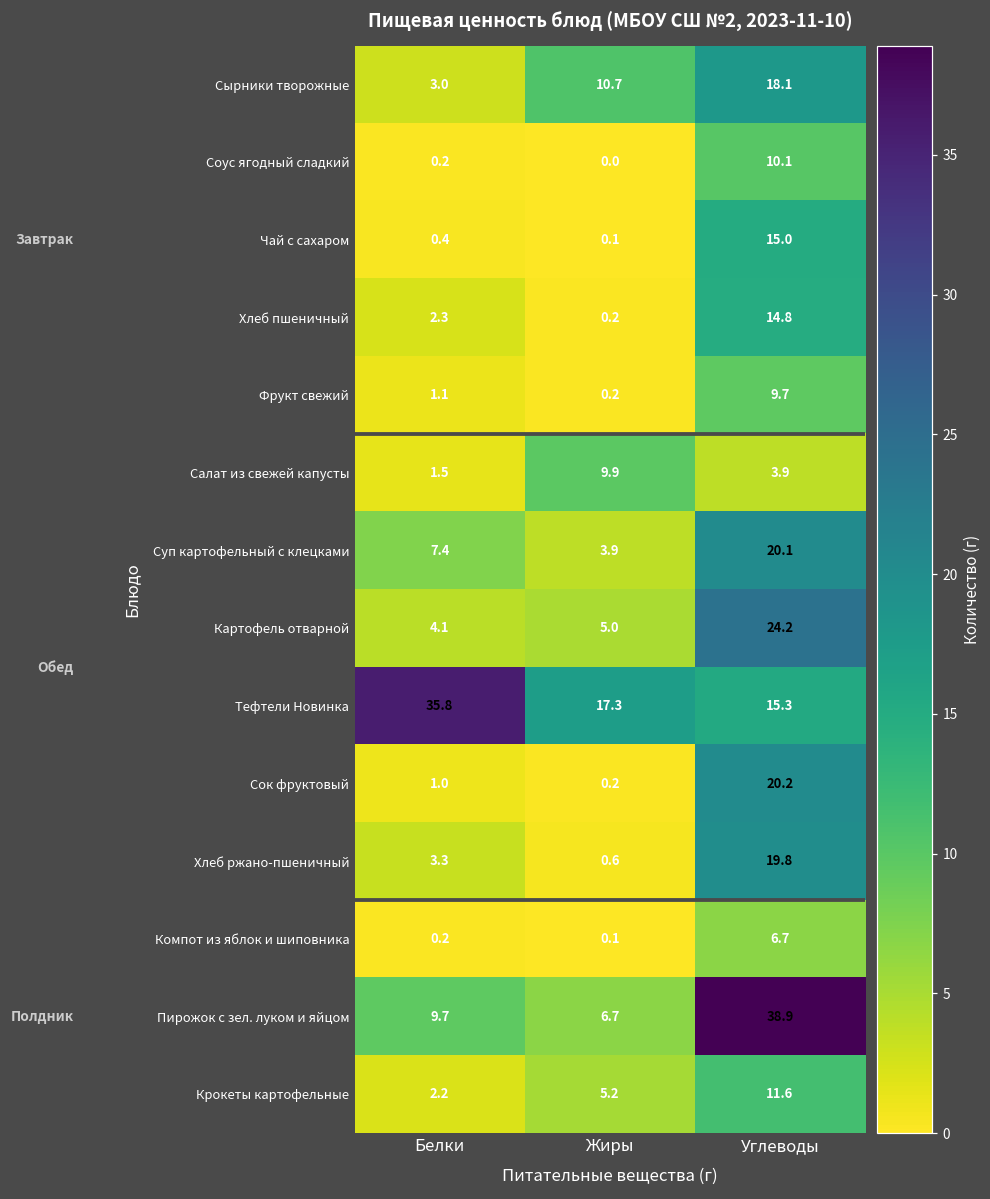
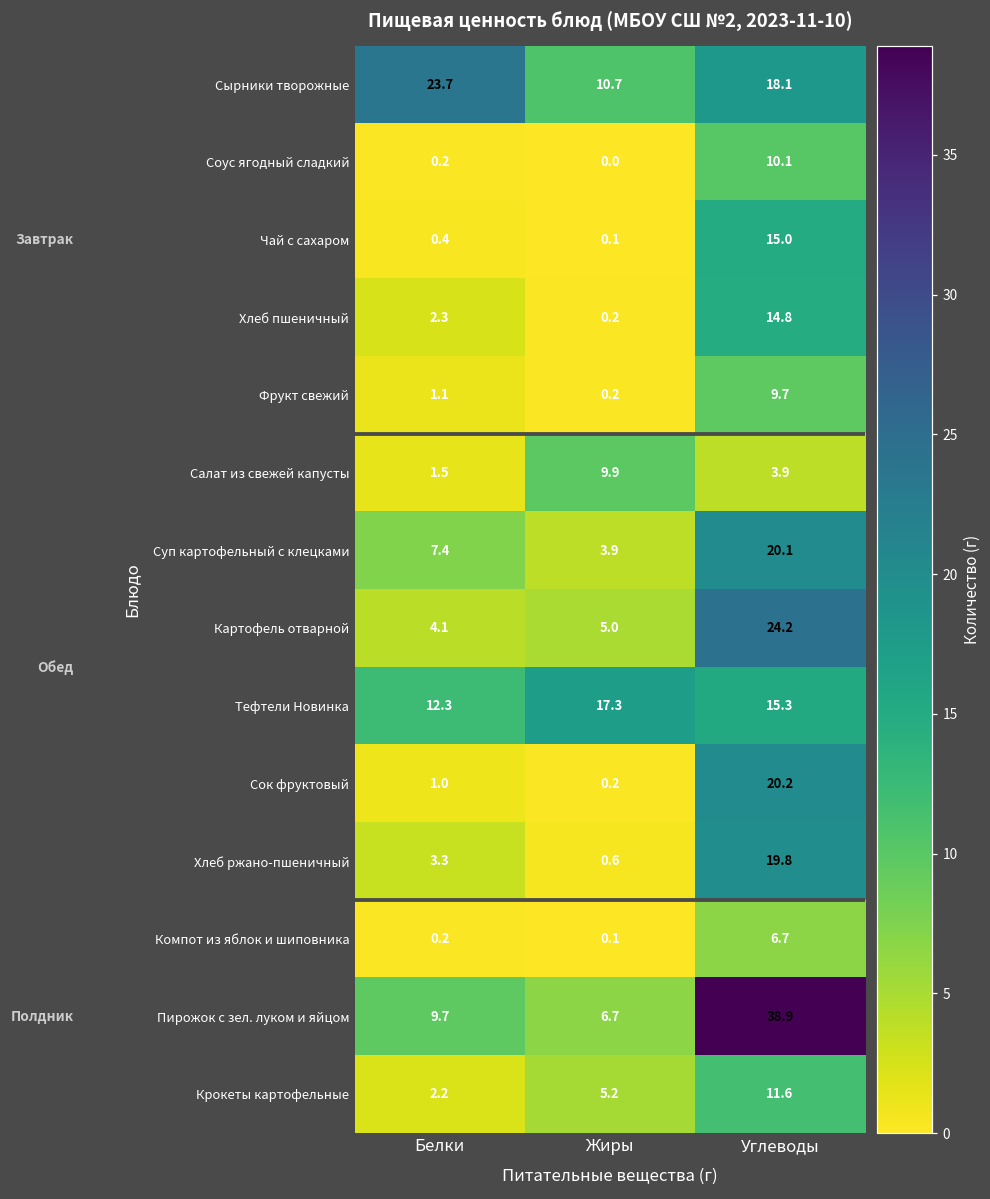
  {
    "Сырники творожные": {
-     "Белки": 3.0,
+     "Белки": 23.7,
      "Жиры": 10.7,
      "Углеводы": 18.1
    },
    "Соус ягодный сладкий": {
      "Белки": 0.2,
      "Жиры": 0.0,
      "Углеводы": 10.1
    },
    "Чай с сахаром": {
      "Белки": 0.4,
      "Жиры": 0.1,
      "Углеводы": 15.0
    },
    "Хлеб пшеничный": {
      "Белки": 2.3,
      "Жиры": 0.2,
      "Углеводы": 14.8
    },
    "Фрукт свежий": {
      "Белки": 1.1,
      "Жиры": 0.2,
      "Углеводы": 9.7
    },
    "Салат из свежей капусты": {
      "Белки": 1.5,
      "Жиры": 9.9,
      "Углеводы": 3.9
    },
    "Суп картофельный с клецками": {
      "Белки": 7.4,
      "Жиры": 3.9,
      "Углеводы": 20.1
    },
    "Картофель отварной": {
      "Белки": 4.1,
      "Жиры": 5.0,
      "Углеводы": 24.2
    },
    "Тефтели Новинка": {
-     "Белки": 35.8,
+     "Белки": 12.3,
      "Жиры": 17.3,
      "Углеводы": 15.3
    },
    "Сок фруктовый": {
      "Белки": 1.0,
      "Жиры": 0.2,
      "Углеводы": 20.2
    },
    "Хлеб ржано-пшеничный": {
      "Белки": 3.3,
      "Жиры": 0.6,
      "Углеводы": 19.8
    },
    "Компот из яблок и шиповника": {
      "Белки": 0.2,
      "Жиры": 0.1,
      "Углеводы": 6.7
    },
    "Пирожок с зел. луком и яйцом": {
      "Белки": 9.7,
      "Жиры": 6.7,
      "Углеводы": 38.9
    },
    "Крокеты картофельные": {
      "Белки": 2.2,
      "Жиры": 5.2,
      "Углеводы": 11.6
    }
  }
